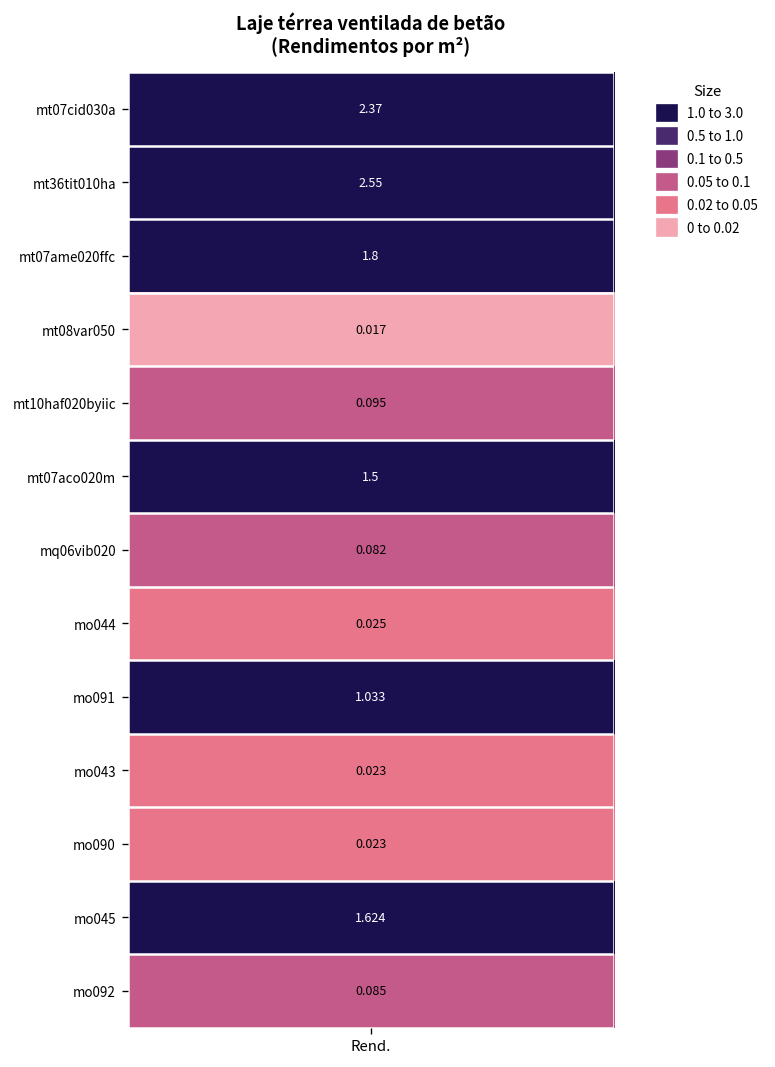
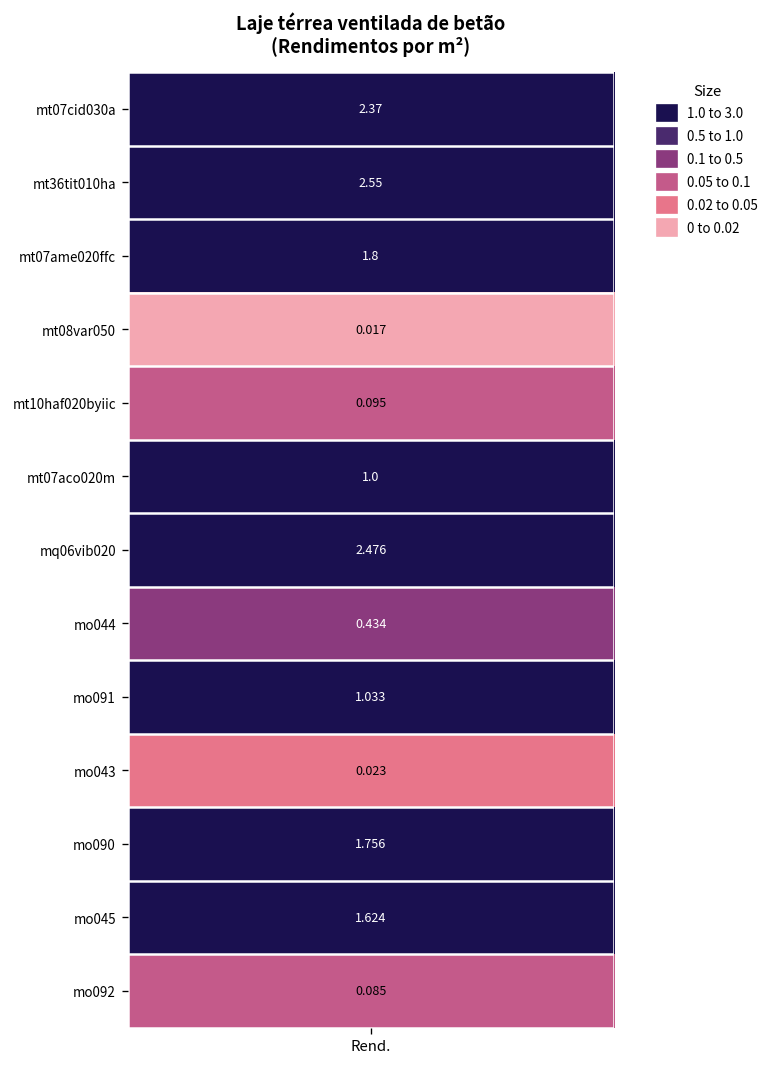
  {
    "mt07cid030a": {
      "Rend.": 2.37
    },
    "mt36tit010ha": {
      "Rend.": 2.55
    },
    "mt07ame020ffc": {
      "Rend.": 1.8
    },
    "mt08var050": {
      "Rend.": 0.017
    },
    "mt10haf020byiic": {
      "Rend.": 0.095
    },
    "mt07aco020m": {
-     "Rend.": 1.5
+     "Rend.": 1.0
    },
    "mq06vib020": {
-     "Rend.": 0.082
+     "Rend.": 2.476
    },
    "mo044": {
-     "Rend.": 0.025
+     "Rend.": 0.434
    },
    "mo091": {
      "Rend.": 1.033
    },
    "mo043": {
      "Rend.": 0.023
    },
    "mo090": {
-     "Rend.": 0.023
+     "Rend.": 1.756
    },
    "mo045": {
      "Rend.": 1.624
    },
    "mo092": {
      "Rend.": 0.085
    }
  }
